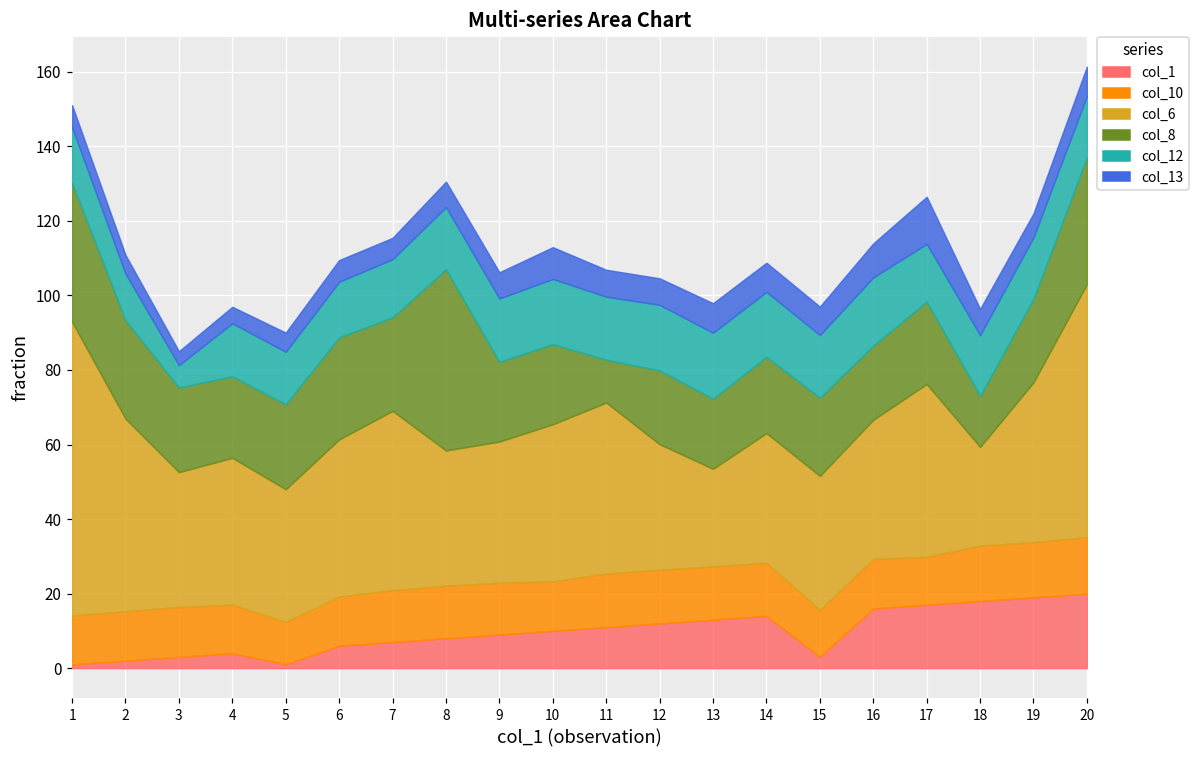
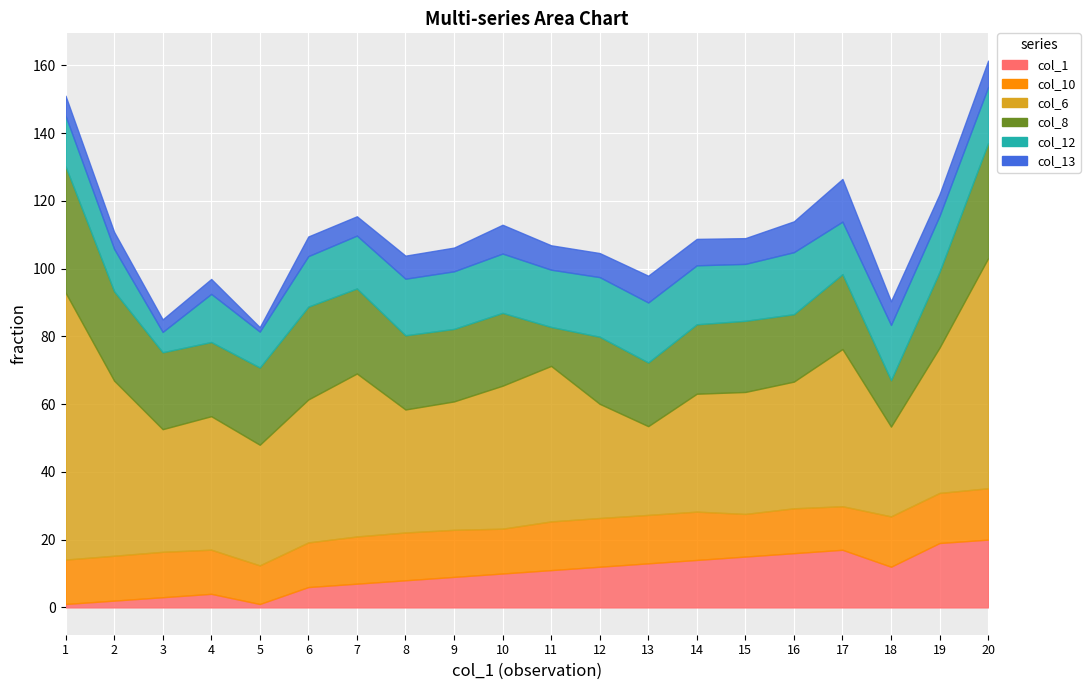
  {
    "col_1": {
      "1": 1,
      "2": 2,
      "3": 3,
      "4": 4,
      "5": 1,
      "6": 6,
      "7": 7,
      "8": 8,
      "9": 9,
      "10": 10,
      "11": 11,
      "12": 12,
      "13": 13,
      "14": 14,
-     "15": 3,
+     "15": 15,
      "16": 16,
      "17": 17,
-     "18": 18,
+     "18": 12,
      "19": 19,
      "20": 20
    },
    "col_8": {
      "1": 37,
      "2": 26,
      "3": 23,
      "4": 22,
      "5": 23,
      "6": 27,
      "7": 25,
-     "8": 49,
+     "8": 22,
      "9": 21,
      "10": 22,
      "11": 12,
      "12": 20,
      "13": 19,
      "14": 21,
      "15": 21,
      "16": 20,
      "17": 22,
      "18": 14,
      "19": 22,
      "20": 34
    },
    "col_12": {
      "1": 15,
      "2": 13,
      "3": 6,
      "4": 14,
-     "5": 14,
+     "5": 11,
      "6": 15,
      "7": 16,
      "8": 17,
      "9": 17,
      "10": 18,
      "11": 17,
      "12": 18,
      "13": 18,
      "14": 17,
      "15": 17,
      "16": 18,
      "17": 16,
      "18": 16,
      "19": 17,
      "20": 17
    },
    "col_13": {
      "1": 6,
      "2": 5,
      "3": 4,
      "4": 4,
-     "5": 5,
+     "5": 1,
      "6": 6,
      "7": 6,
      "8": 7,
      "9": 7,
      "10": 9,
      "11": 7,
      "12": 7,
      "13": 8,
      "14": 8,
      "15": 8,
      "16": 9,
      "17": 13,
      "18": 7,
      "19": 6,
      "20": 8
    }
  }
